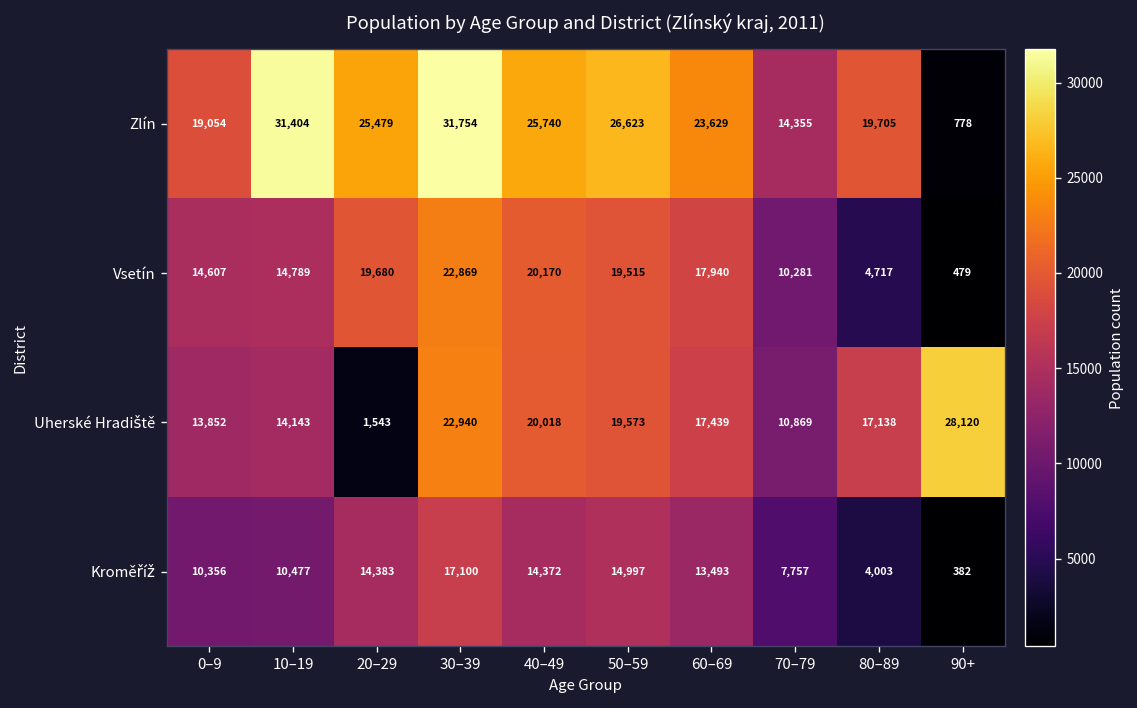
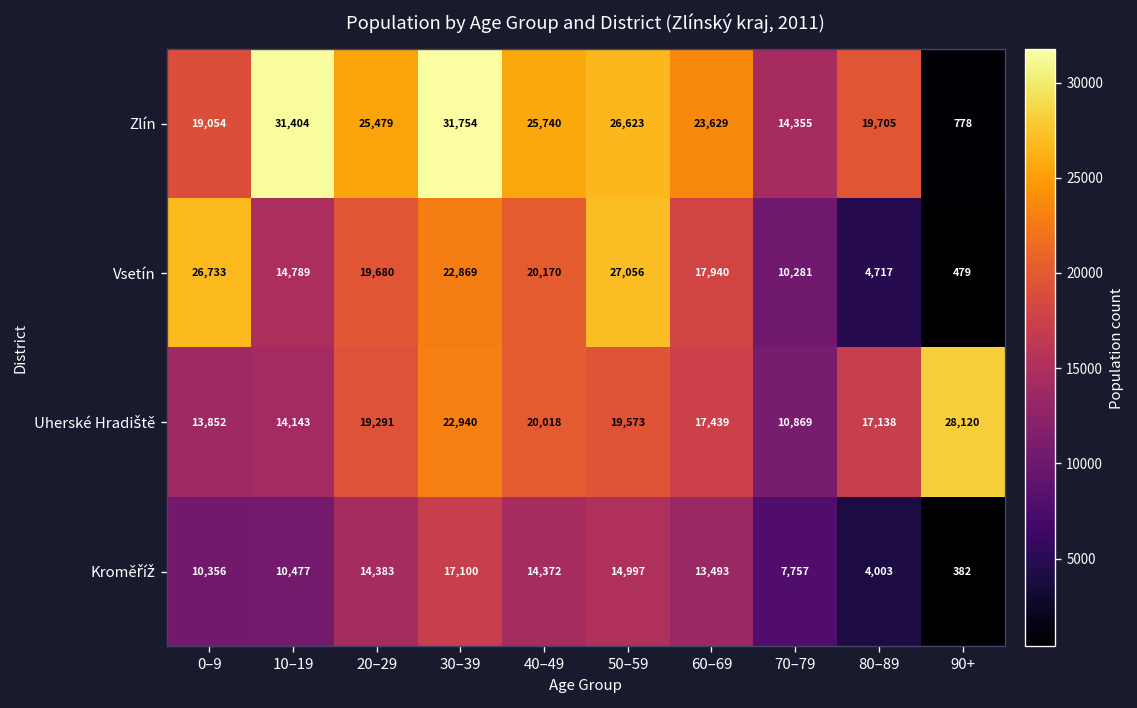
  {
    "Zlín": {
      "0–9": "19,054",
      "10–19": "31,404",
      "20–29": "25,479",
      "30–39": "31,754",
      "40–49": "25,740",
      "50–59": "26,623",
      "60–69": "23,629",
      "70–79": "14,355",
      "80–89": "19,705",
      "90+": "778"
    },
    "Vsetín": {
-     "0–9": "14,607",
+     "0–9": "26,733",
      "10–19": "14,789",
      "20–29": "19,680",
      "30–39": "22,869",
      "40–49": "20,170",
-     "50–59": "19,515",
+     "50–59": "27,056",
      "60–69": "17,940",
      "70–79": "10,281",
      "80–89": "4,717",
      "90+": "479"
    },
    "Uherské Hradiště": {
      "0–9": "13,852",
      "10–19": "14,143",
-     "20–29": "1,543",
+     "20–29": "19,291",
      "30–39": "22,940",
      "40–49": "20,018",
      "50–59": "19,573",
      "60–69": "17,439",
      "70–79": "10,869",
      "80–89": "17,138",
      "90+": "28,120"
    },
    "Kroměříž": {
      "0–9": "10,356",
      "10–19": "10,477",
      "20–29": "14,383",
      "30–39": "17,100",
      "40–49": "14,372",
      "50–59": "14,997",
      "60–69": "13,493",
      "70–79": "7,757",
      "80–89": "4,003",
      "90+": "382"
    }
  }
